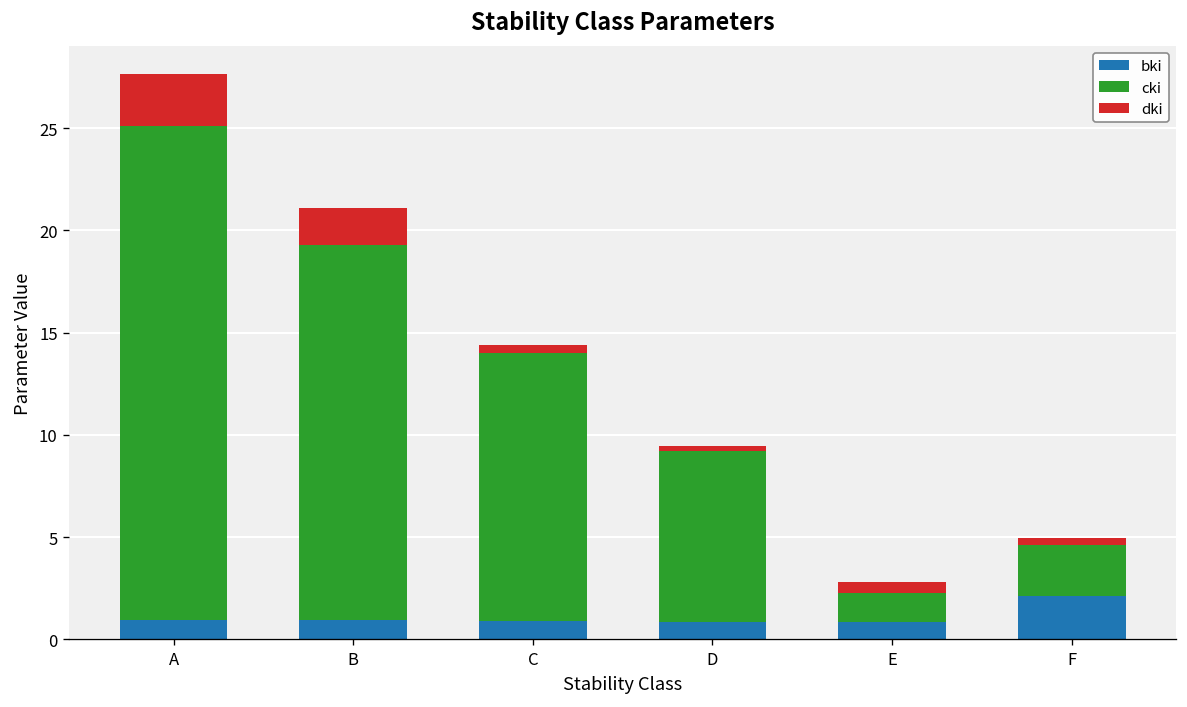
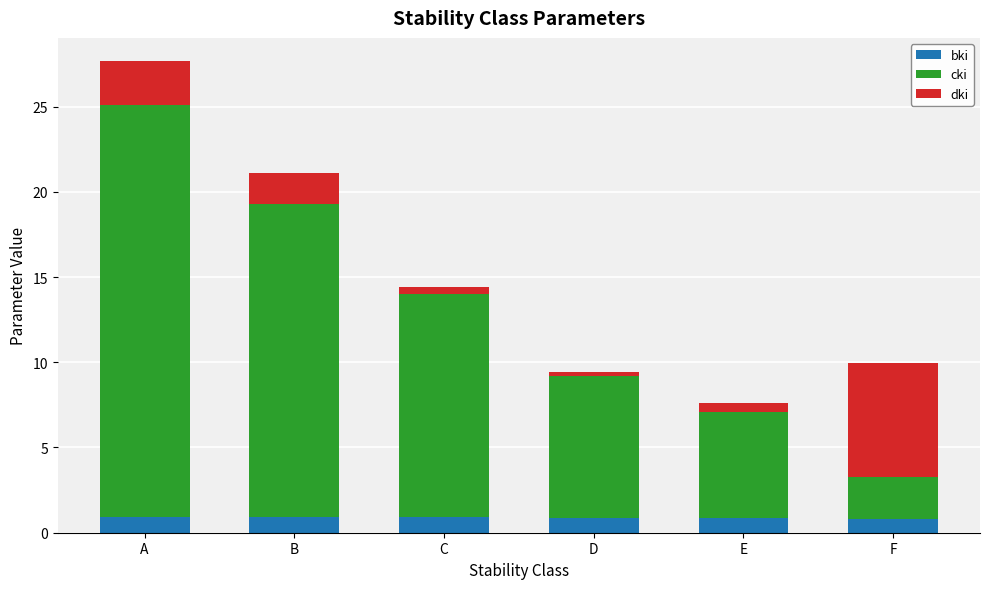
  {
    "bki": {
      "A": 0.9,
      "B": 0.9,
      "C": 0.9,
      "D": 0.9,
      "E": 0.8,
-     "F": 2.1
+     "F": 0.8
    },
    "cki": {
      "A": 24.2,
      "B": 18.3,
      "C": 13.1,
      "D": 8.3,
-     "E": 1.4,
+     "E": 6.3,
      "F": 2.5
    },
    "dki": {
      "A": 2.5,
      "B": 1.8,
      "C": 0.4,
      "D": 0.3,
      "E": 0.5,
-     "F": 0.4
+     "F": 6.7
    }
  }
